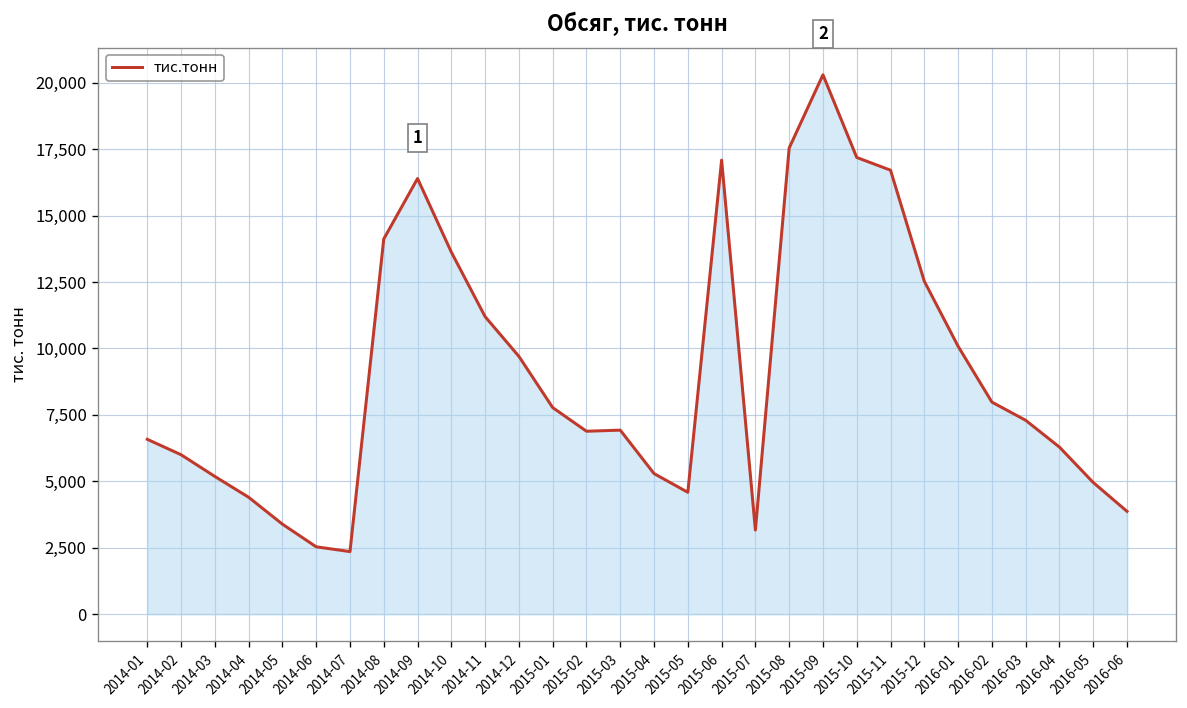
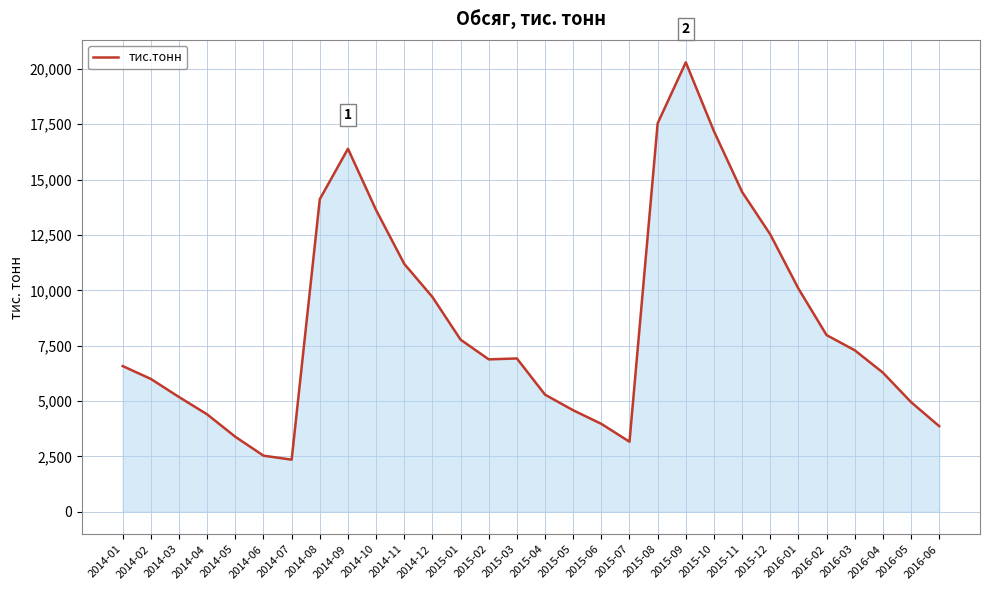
  {
    "2014-01": "6,600",
    "2014-02": "6,000",
    "2014-03": "5,200",
    "2014-04": "4,400",
    "2014-05": "3,400",
    "2014-06": "2,500",
    "2014-07": "2,400",
    "2014-08": "14,100",
    "2014-09": "16,400",
    "2014-10": "13,600",
    "2014-11": "11,200",
    "2014-12": "9,700",
    "2015-01": "7,800",
    "2015-02": "6,900",
    "2015-03": "6,900",
    "2015-04": "5,300",
    "2015-05": "4,600",
-   "2015-06": "17,100",
+   "2015-06": "4,000",
    "2015-07": "3,200",
    "2015-08": "17,500",
    "2015-09": "20,300",
    "2015-10": "17,200",
-   "2015-11": "16,700",
+   "2015-11": "14,400",
    "2015-12": "12,500",
    "2016-01": "10,100",
    "2016-02": "8,000",
    "2016-03": "7,300",
    "2016-04": "6,300",
    "2016-05": "5,000",
    "2016-06": "3,900"
  }
